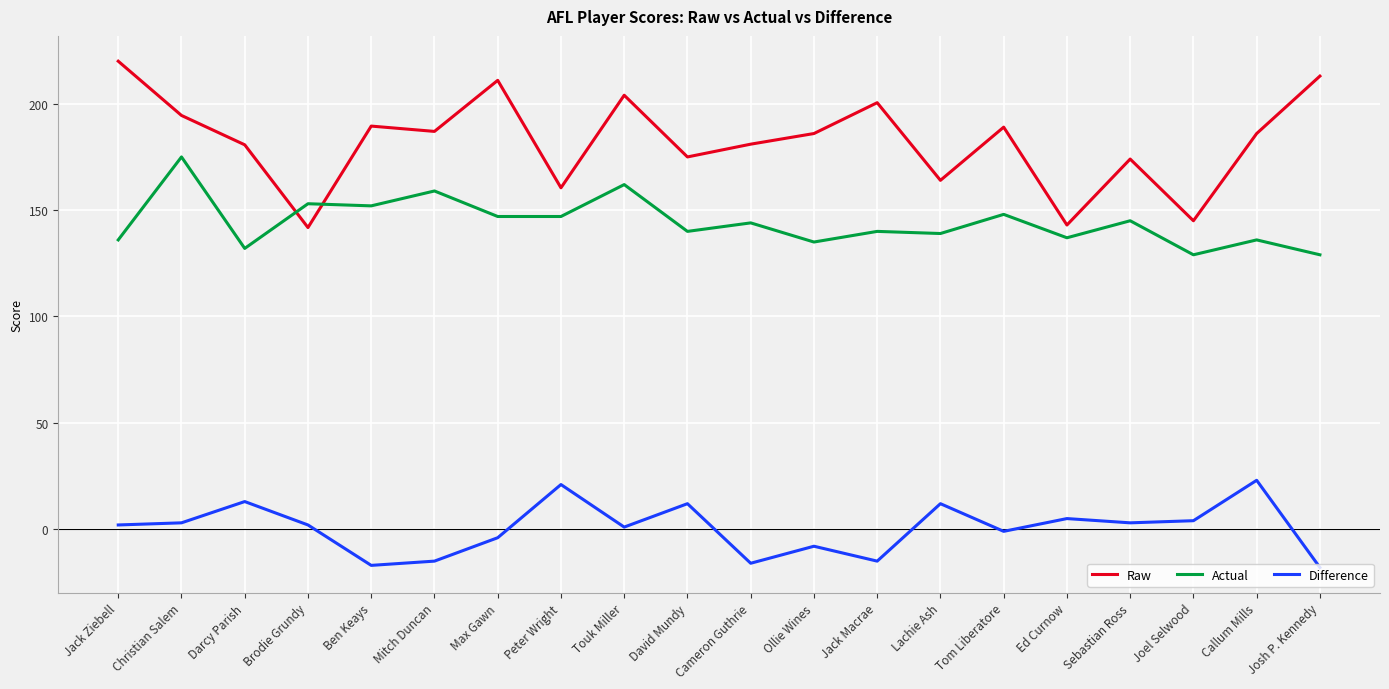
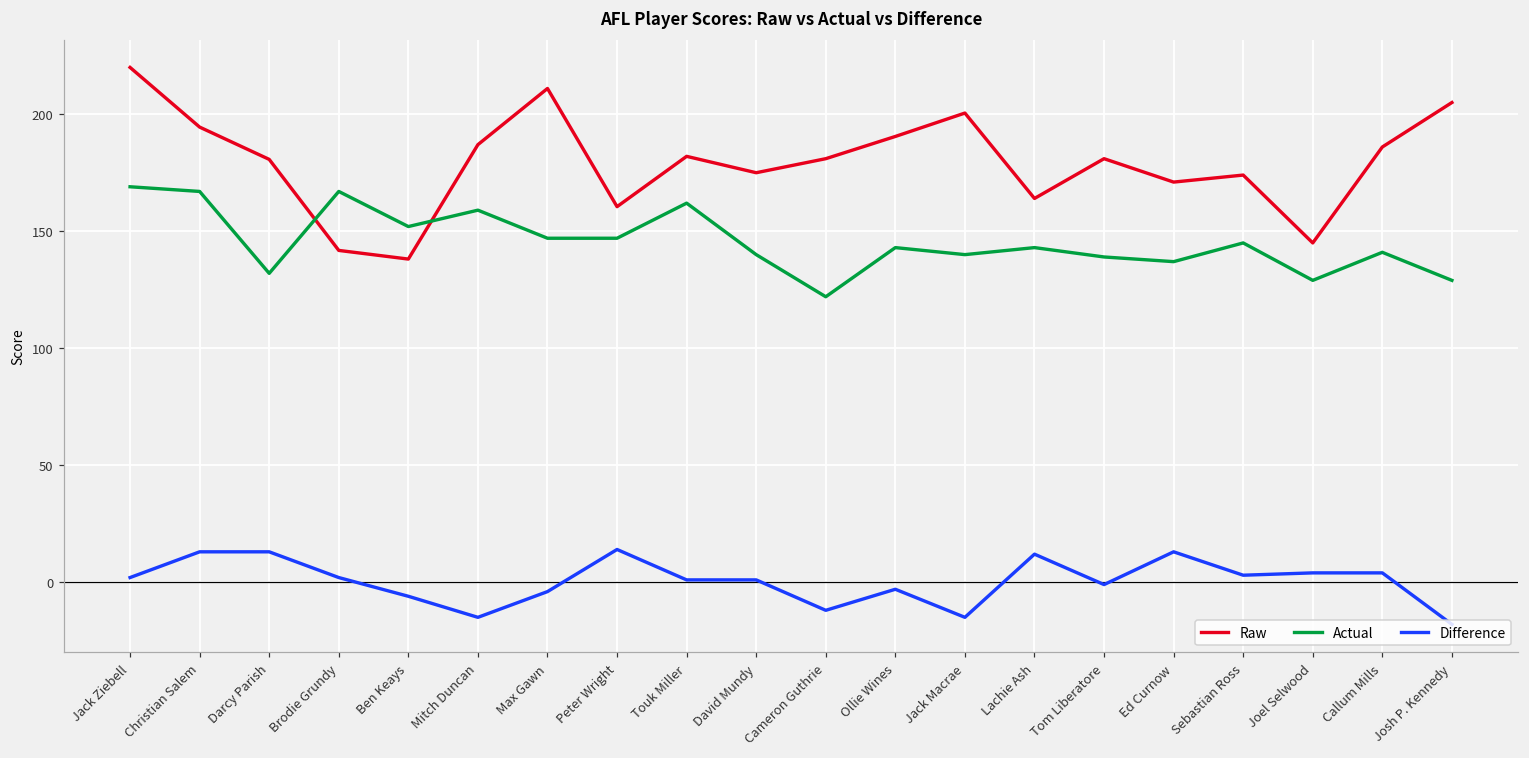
  {
    "Raw": {
      "Jack Ziebell": 220,
      "Christian Salem": 195,
      "Darcy Parish": 181,
      "Brodie Grundy": 142,
-     "Ben Keays": 190,
+     "Ben Keays": 138,
      "Mitch Duncan": 187,
      "Max Gawn": 211,
      "Peter Wright": 161,
-     "Touk Miller": 204,
+     "Touk Miller": 182,
      "David Mundy": 175,
      "Cameron Guthrie": 181,
-     "Ollie Wines": 186,
+     "Ollie Wines": 191,
      "Jack Macrae": 201,
      "Lachie Ash": 164,
-     "Tom Liberatore": 189,
-     "Ed Curnow": 143,
+     "Tom Liberatore": 181,
+     "Ed Curnow": 171,
      "Sebastian Ross": 174,
      "Joel Selwood": 145,
      "Callum Mills": 186,
-     "Josh P. Kennedy": 213
+     "Josh P. Kennedy": 205
    },
    "Actual": {
-     "Jack Ziebell": 136,
-     "Christian Salem": 175,
+     "Jack Ziebell": 169,
+     "Christian Salem": 167,
      "Darcy Parish": 132,
-     "Brodie Grundy": 153,
+     "Brodie Grundy": 167,
      "Ben Keays": 152,
      "Mitch Duncan": 159,
      "Max Gawn": 147,
      "Peter Wright": 147,
      "Touk Miller": 162,
      "David Mundy": 140,
-     "Cameron Guthrie": 144,
-     "Ollie Wines": 135,
+     "Cameron Guthrie": 122,
+     "Ollie Wines": 143,
      "Jack Macrae": 140,
-     "Lachie Ash": 139,
-     "Tom Liberatore": 148,
+     "Lachie Ash": 143,
+     "Tom Liberatore": 139,
      "Ed Curnow": 137,
      "Sebastian Ross": 145,
      "Joel Selwood": 129,
-     "Callum Mills": 136,
+     "Callum Mills": 141,
      "Josh P. Kennedy": 129
    },
    "Difference": {
      "Jack Ziebell": 2,
-     "Christian Salem": 3,
+     "Christian Salem": 13,
      "Darcy Parish": 13,
      "Brodie Grundy": 2,
-     "Ben Keays": -17,
+     "Ben Keays": -6,
      "Mitch Duncan": -15,
      "Max Gawn": -4,
-     "Peter Wright": 21,
+     "Peter Wright": 14,
      "Touk Miller": 1,
-     "David Mundy": 12,
-     "Cameron Guthrie": -16,
-     "Ollie Wines": -8,
+     "David Mundy": 1,
+     "Cameron Guthrie": -12,
+     "Ollie Wines": -3,
      "Jack Macrae": -15,
      "Lachie Ash": 12,
      "Tom Liberatore": -1,
-     "Ed Curnow": 5,
+     "Ed Curnow": 13,
      "Sebastian Ross": 3,
      "Joel Selwood": 4,
-     "Callum Mills": 23
+     "Callum Mills": 4
    }
  }
